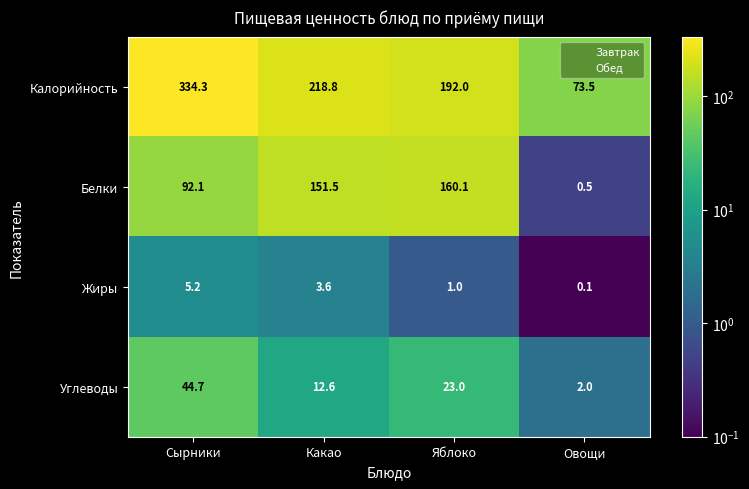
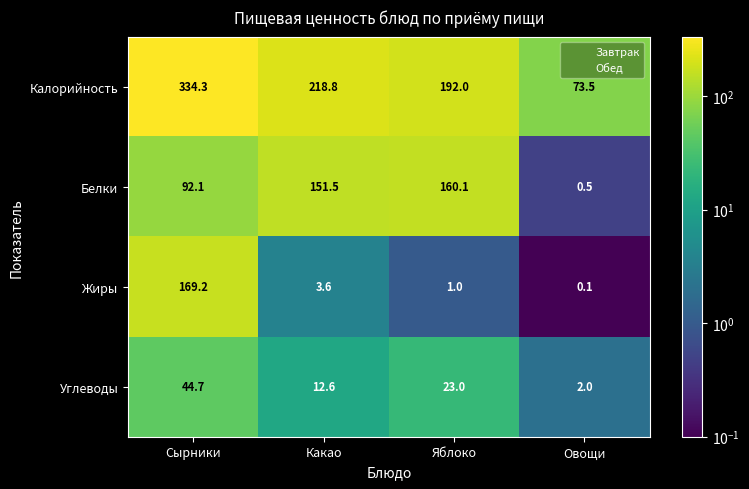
  {
    "Калорийность": {
      "Сырники": 334.3,
      "Какао": 218.8,
      "Яблоко": 192.0,
      "Овощи": 73.5
    },
    "Белки": {
      "Сырники": 92.1,
      "Какао": 151.5,
      "Яблоко": 160.1,
      "Овощи": 0.5
    },
    "Жиры": {
-     "Сырники": 5.2,
+     "Сырники": 169.2,
      "Какао": 3.6,
      "Яблоко": 1.0,
      "Овощи": 0.1
    },
    "Углеводы": {
      "Сырники": 44.7,
      "Какао": 12.6,
      "Яблоко": 23.0,
      "Овощи": 2.0
    }
  }
